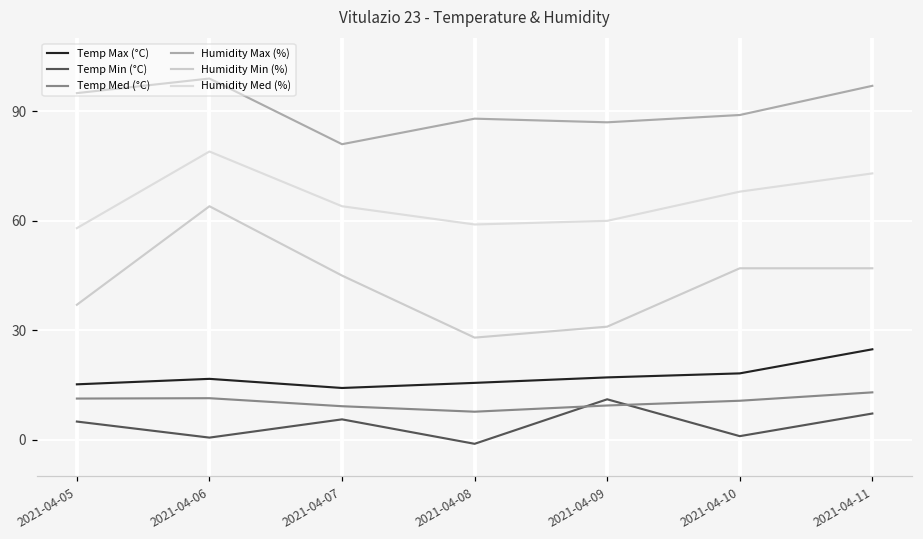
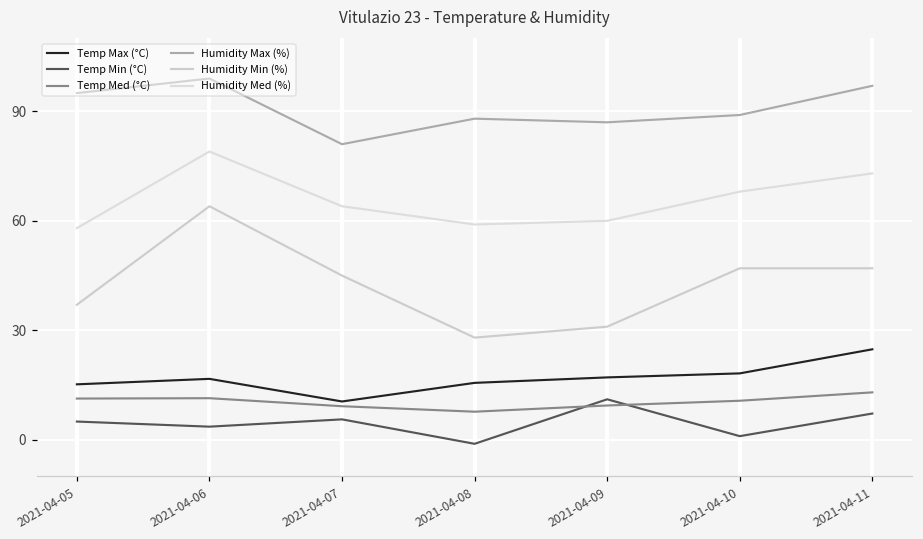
  {
    "Temp Max (°C)": {
      "2021-04-05": 15,
      "2021-04-06": 17,
-     "2021-04-07": 14,
+     "2021-04-07": 11,
      "2021-04-08": 16,
      "2021-04-09": 17,
      "2021-04-10": 18,
      "2021-04-11": 25
    },
    "Temp Min (°C)": {
      "2021-04-05": 5,
-     "2021-04-06": 1,
+     "2021-04-06": 4,
      "2021-04-07": 6,
      "2021-04-08": -1,
      "2021-04-09": 11,
      "2021-04-10": 1,
      "2021-04-11": 7
    }
  }
